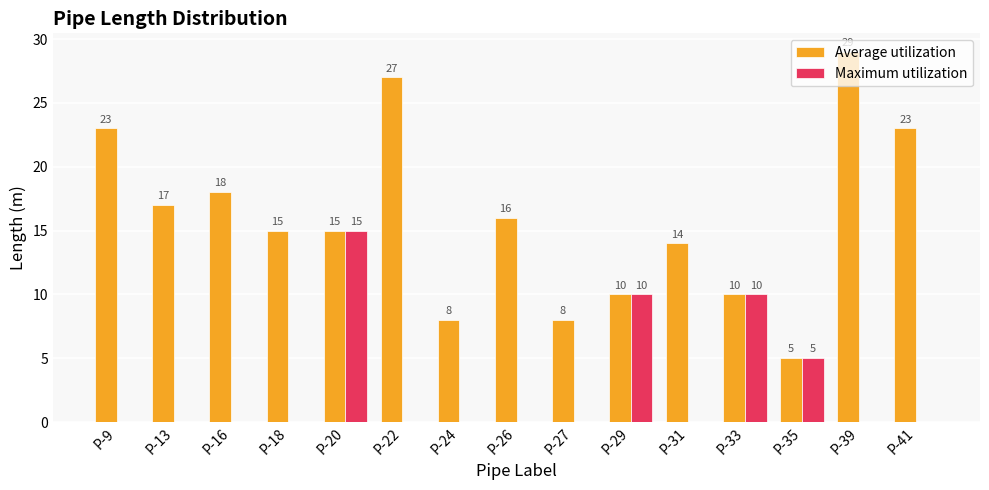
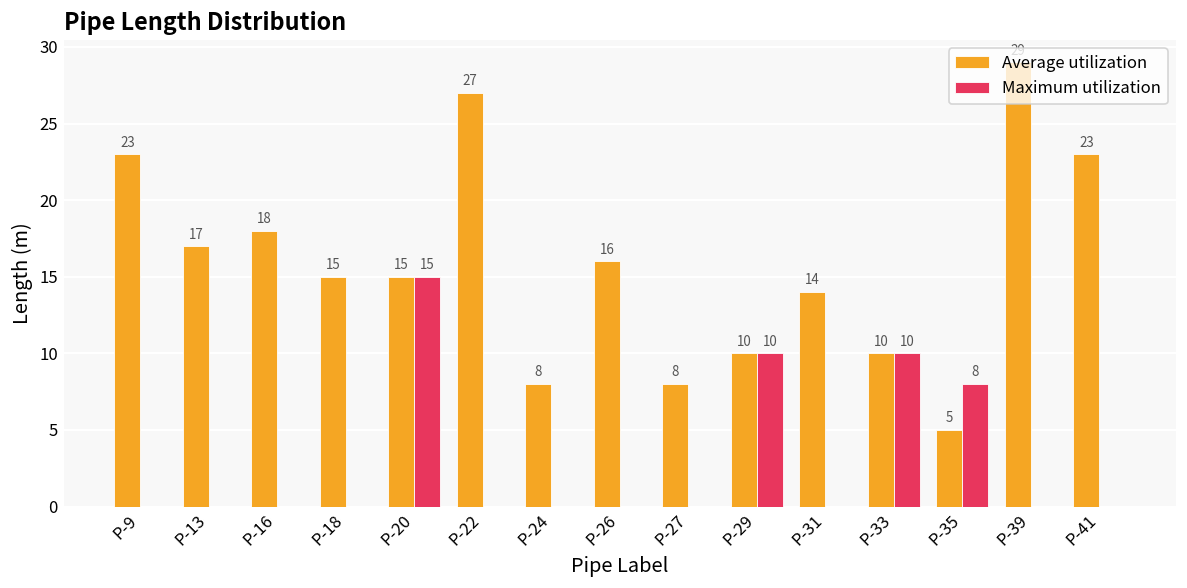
  {
    "Average utilization": {
      "P-9": 23,
      "P-13": 17,
      "P-16": 18,
      "P-18": 15,
      "P-20": 15,
      "P-22": 27,
      "P-24": 8,
      "P-26": 16,
      "P-27": 8,
      "P-29": 10,
      "P-31": 14,
      "P-33": 10,
      "P-35": 5,
      "P-41": 23
    },
    "Maximum utilization": {
      "P-20": 15,
      "P-29": 10,
      "P-33": 10,
-     "P-35": 5
+     "P-35": 8
    }
  }
